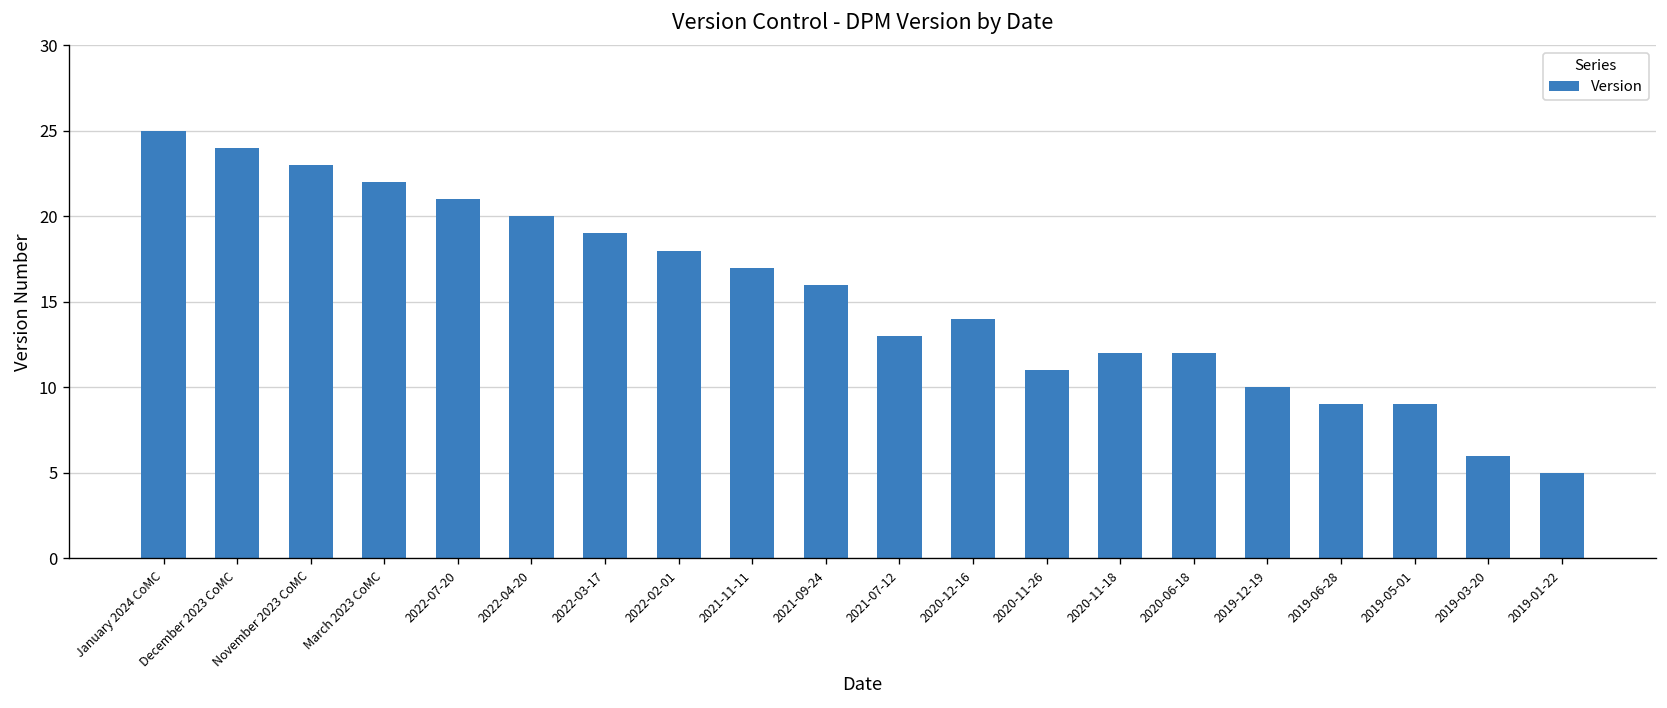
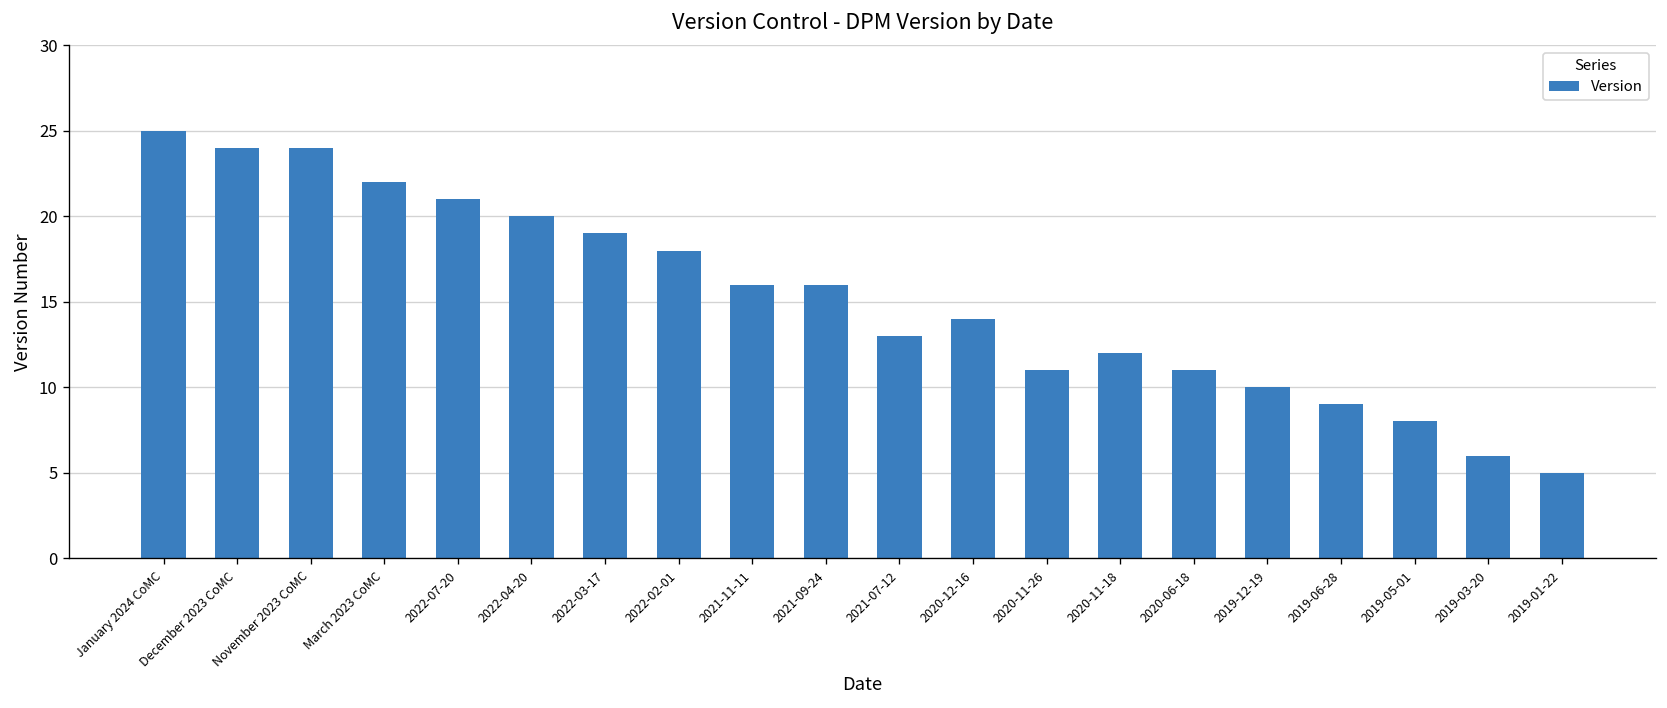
  {
    "January 2024 CoMC": 25,
    "December 2023 CoMC": 24,
-   "November 2023 CoMC": 23,
+   "November 2023 CoMC": 24,
    "March 2023 CoMC": 22,
    "2022-07-20": 21,
    "2022-04-20": 20,
    "2022-03-17": 19,
    "2022-02-01": 18,
-   "2021-11-11": 17,
+   "2021-11-11": 16,
    "2021-09-24": 16,
    "2021-07-12": 13,
    "2020-12-16": 14,
    "2020-11-26": 11,
    "2020-11-18": 12,
-   "2020-06-18": 12,
+   "2020-06-18": 11,
    "2019-12-19": 10,
    "2019-06-28": 9,
-   "2019-05-01": 9,
+   "2019-05-01": 8,
    "2019-03-20": 6,
    "2019-01-22": 5
  }
